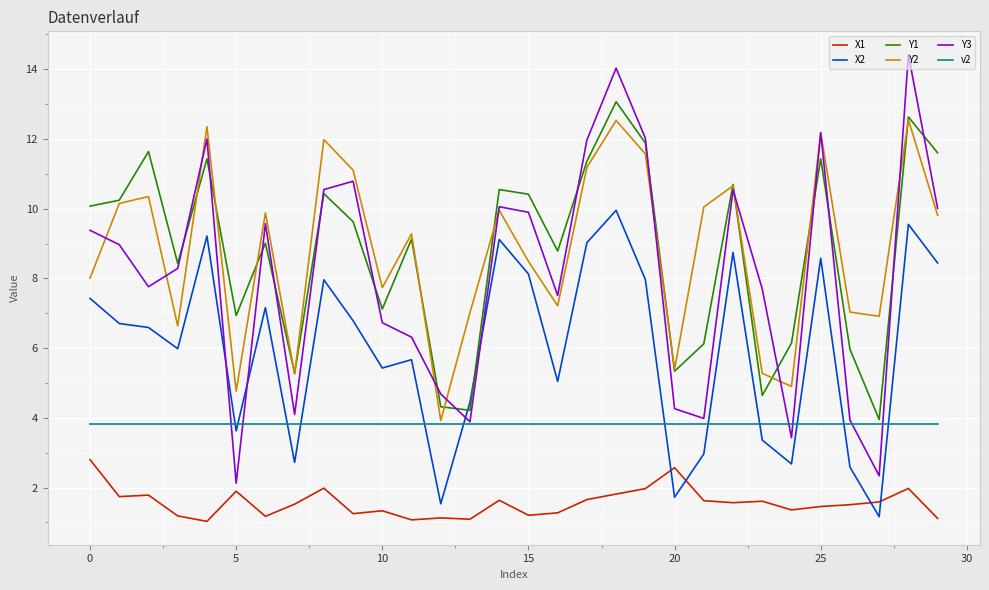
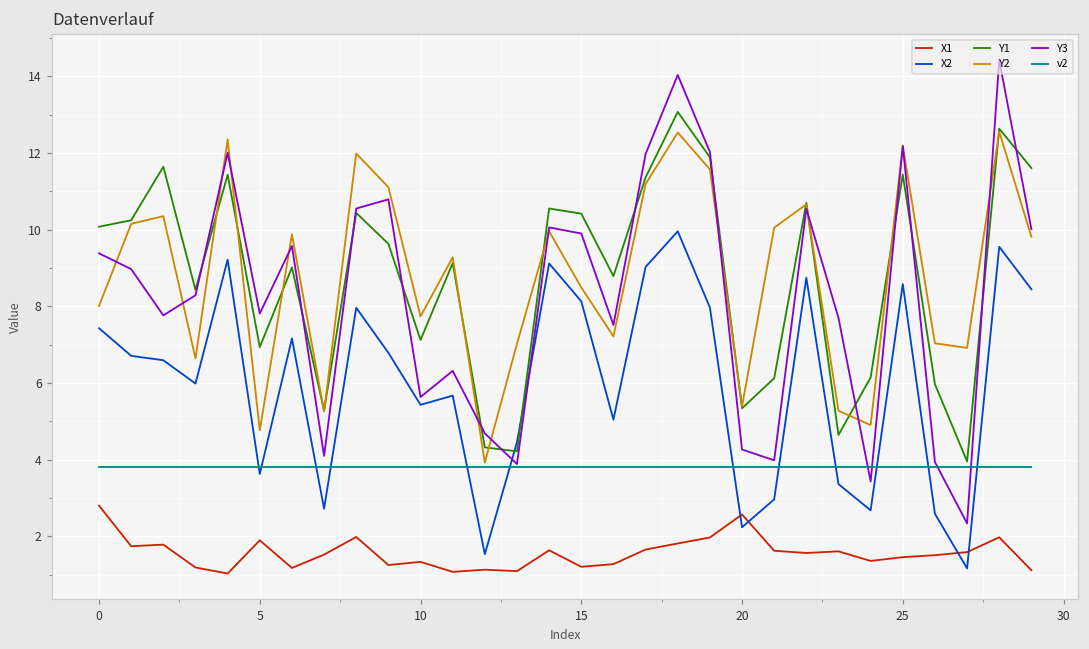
  {
    "X1": {
      "0": 2.8,
      "5": 1.9,
      "10": 1.3,
      "15": 1.2,
      "20": 2.6,
      "25": 1.5
    },
    "X2": {
      "0": 7.4,
      "5": 3.6,
      "10": 5.4,
      "15": 8.1,
-     "20": 1.7,
+     "20": 2.2,
      "25": 8.6
    },
    "Y1": {
      "0": 10.1,
      "5": 6.9,
      "10": 7.1,
      "15": 10.4,
      "25": 11.4
    },
    "Y2": {
      "0": 8.0,
      "5": 4.8,
      "10": 7.7,
      "15": 8.5
    },
    "Y3": {
      "0": 9.4,
-     "5": 2.1,
-     "10": 6.7,
+     "5": 7.8,
+     "10": 5.6,
      "15": 9.9,
      "20": 4.3
    },
    "v2": {
      "0": 3.8,
      "5": 3.8,
      "10": 3.8,
      "15": 3.8,
      "20": 3.8,
      "25": 3.8
    }
  }
